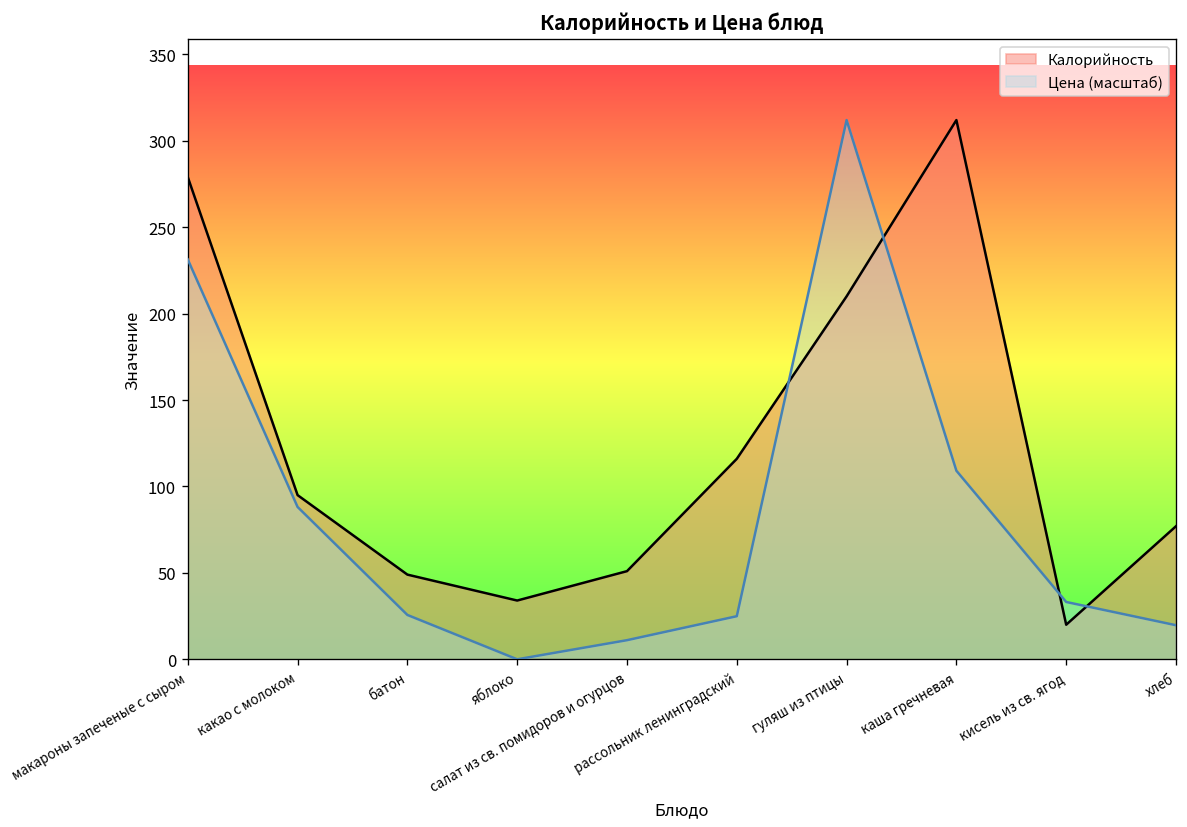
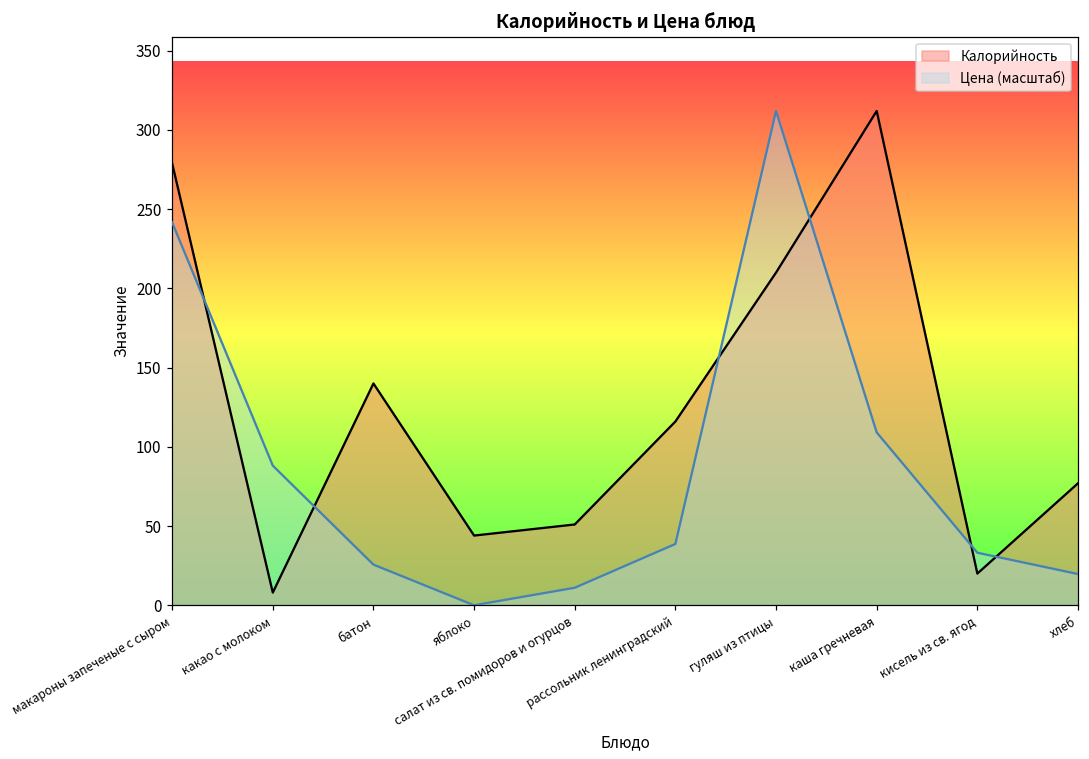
  {
    "Калорийность": {
      "макароны запеченые с сыром": 279,
-     "какао с молоком": 95,
-     "батон": 49,
-     "яблоко": 34,
+     "какао с молоком": 8,
+     "батон": 140,
+     "яблоко": 44,
      "салат из св. помидоров и огурцов": 51,
      "рассольник ленинградский": 116,
      "гуляш из птицы": 210,
      "каша гречневая": 312,
      "кисель из св. ягод": 20,
      "хлеб": 77
    },
    "Цена (масштаб)": {
-     "макароны запеченые с сыром": 231,
+     "макароны запеченые с сыром": 242,
      "какао с молоком": 88,
      "батон": 26,
      "яблоко": 0,
      "салат из св. помидоров и огурцов": 11,
-     "рассольник ленинградский": 25,
+     "рассольник ленинградский": 39,
      "гуляш из птицы": 312,
      "каша гречневая": 109,
      "кисель из св. ягод": 33,
      "хлеб": 20
    }
  }
